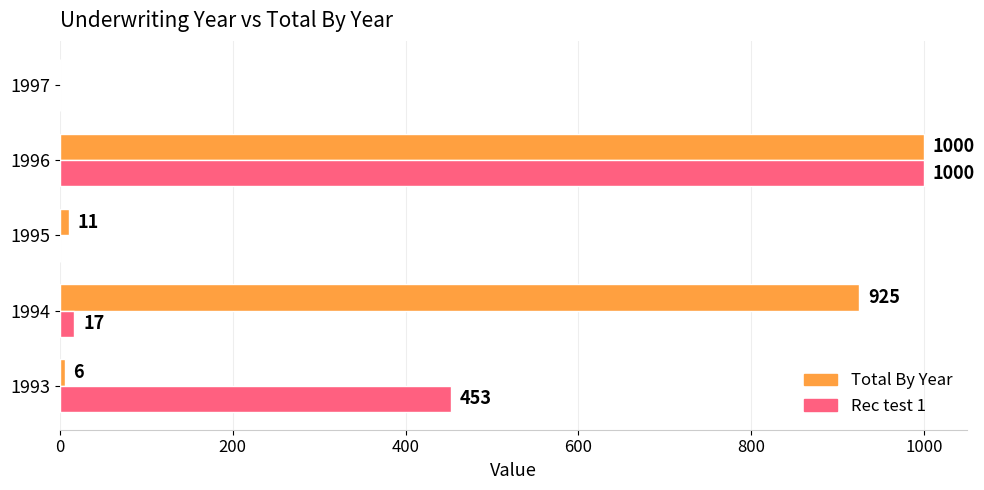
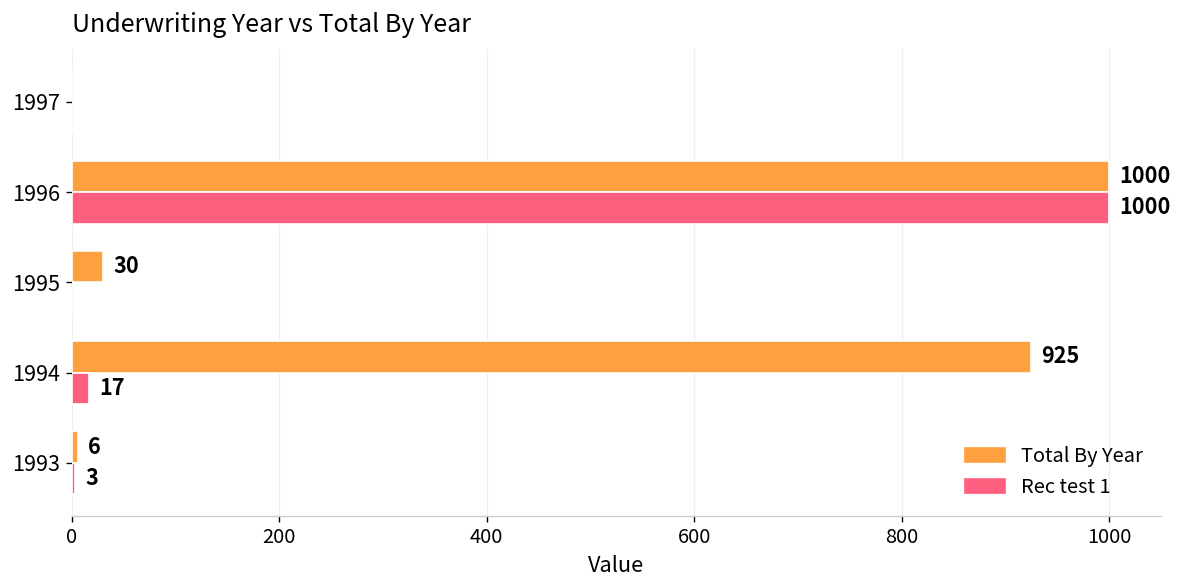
  {
    "Total By Year": {
      "1996": 1000,
-     "1995": 11,
+     "1995": 30,
      "1994": 925,
      "1993": 6
    },
    "Rec test 1": {
      "1996": 1000,
      "1994": 17,
-     "1993": 453
+     "1993": 3
    }
  }
